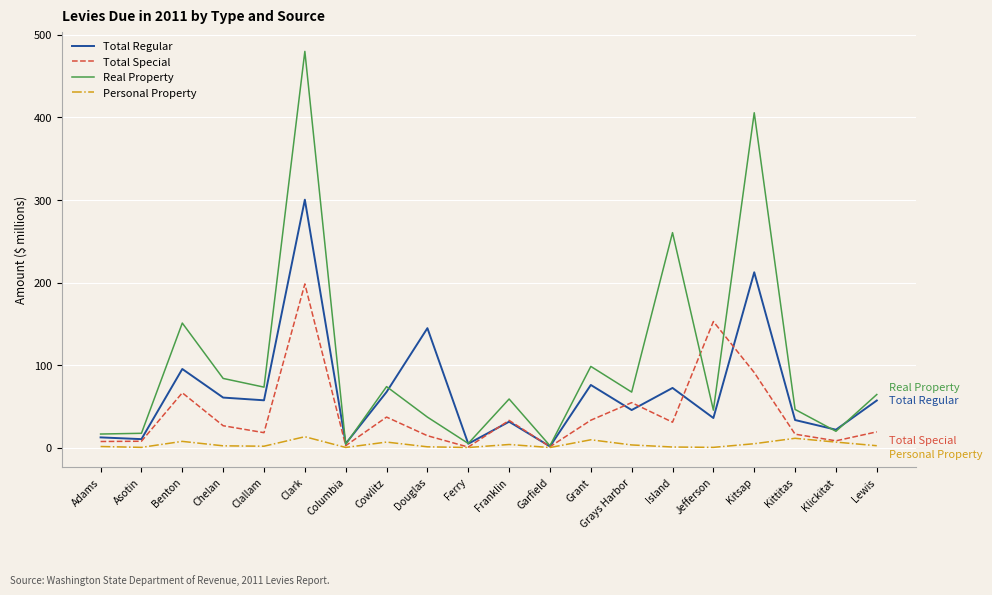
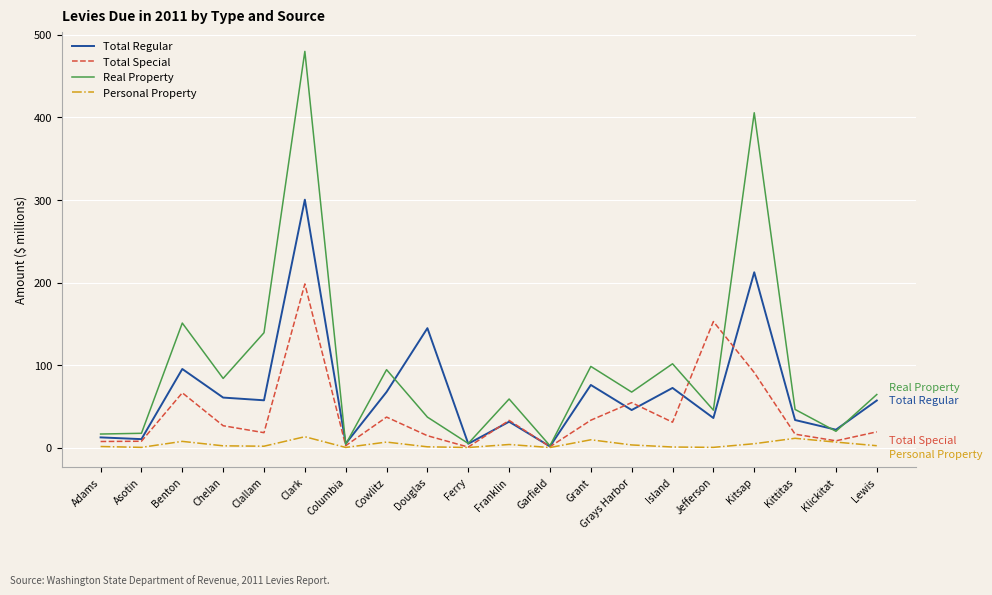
  {
    "Total Regular": {
      "Adams": 10,
      "Benton": 100,
      "Chelan": 60,
      "Clallam": 60,
      "Clark": 300,
      "Cowlitz": 70,
      "Douglas": 140,
      "Grant": 80,
      "Grays Harbor": 50,
      "Island": 70,
      "Jefferson": 40,
      "Kitsap": 210,
      "Kittitas": 30,
      "Lewis": 60
    },
    "Total Special": {
      "Adams": 10,
      "Benton": 70,
      "Chelan": 30,
      "Clallam": 20,
      "Clark": 200,
      "Cowlitz": 40,
      "Douglas": 10,
      "Grant": 30,
      "Grays Harbor": 50,
      "Island": 30,
      "Jefferson": 150,
      "Kitsap": 90,
      "Kittitas": 20,
      "Lewis": 20
    },
    "Real Property": {
      "Adams": 20,
      "Asotin": 20,
      "Benton": 150,
      "Chelan": 80,
-     "Clallam": 70,
+     "Clallam": 140,
      "Clark": 480,
-     "Cowlitz": 70,
+     "Cowlitz": 90,
      "Douglas": 40,
      "Franklin": 60,
      "Grant": 100,
      "Grays Harbor": 70,
-     "Island": 260,
+     "Island": 100,
      "Jefferson": 50,
      "Kitsap": 410,
      "Kittitas": 50,
      "Lewis": 60
    },
    "Personal Property": {
      "Adams": 0,
      "Asotin": 0,
      "Benton": 10,
      "Chelan": 0,
      "Clallam": 0,
      "Clark": 10,
      "Cowlitz": 10,
      "Douglas": 0,
      "Franklin": 0,
      "Grant": 10,
      "Grays Harbor": 0,
      "Island": 0,
      "Jefferson": 0,
      "Kitsap": 0,
      "Kittitas": 10,
      "Lewis": 0
    }
  }
